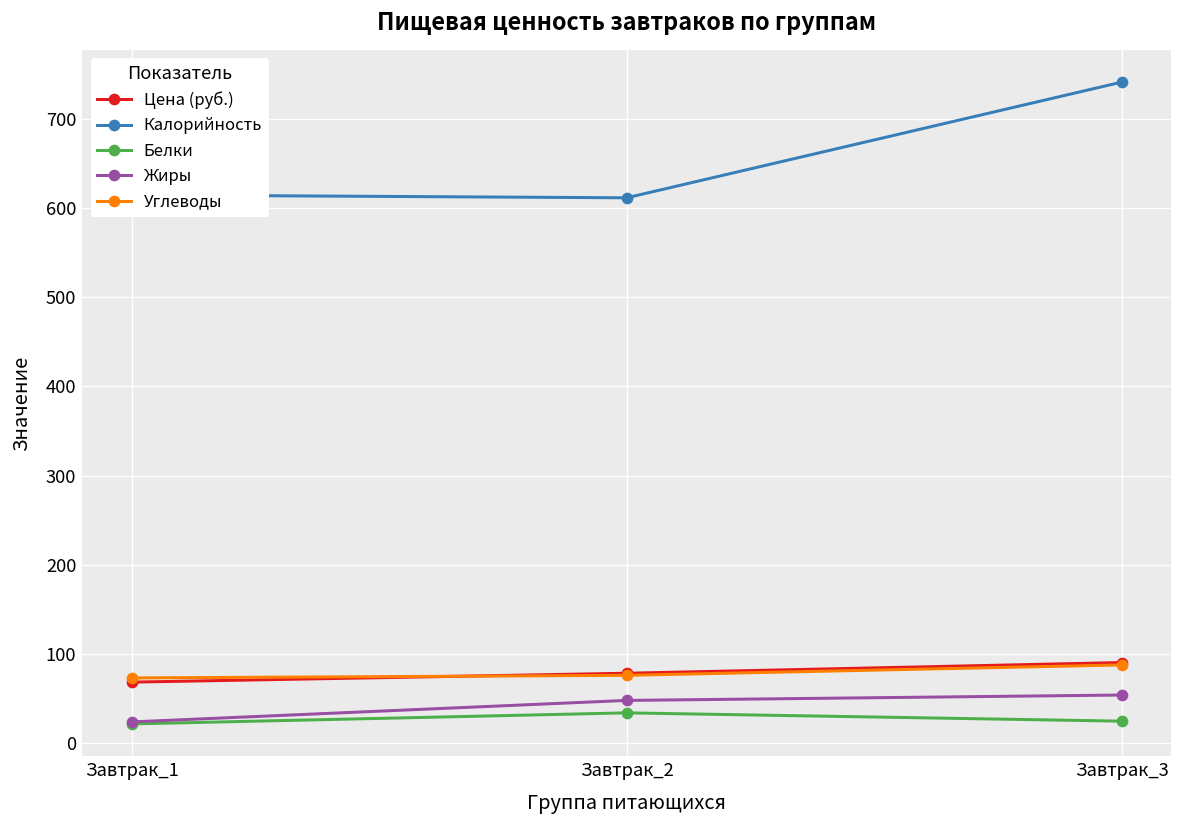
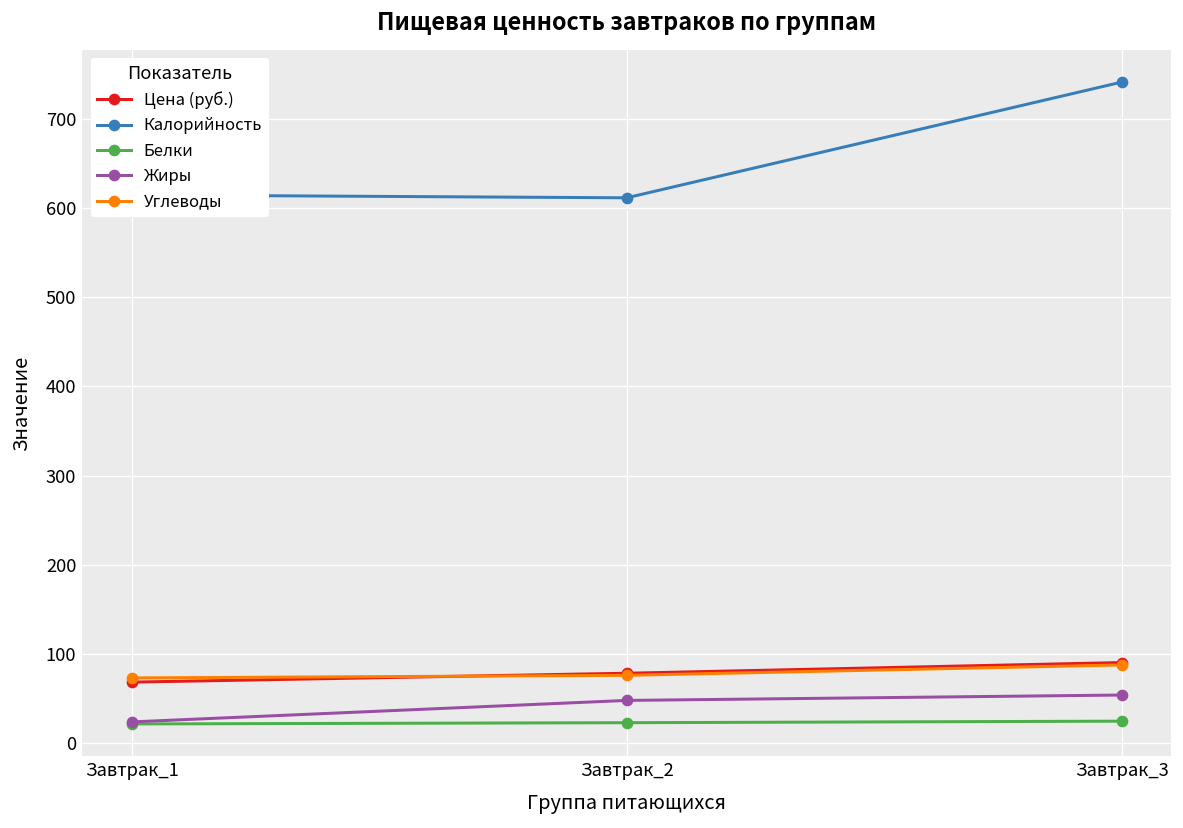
  {
    "Цена (руб.)": {
      "Завтрак_1": 70
    },
    "Калорийность": {
      "Завтрак_2": 610,
      "Завтрак_3": 740
    },
    "Белки": {
-     "Завтрак_2": 30,
+     "Завтрак_2": 20,
      "Завтрак_3": 20
    },
    "Жиры": {
      "Завтрак_2": 50,
      "Завтрак_3": 50
    },
    "Углеводы": {
      "Завтрак_1": 70
    }
  }
